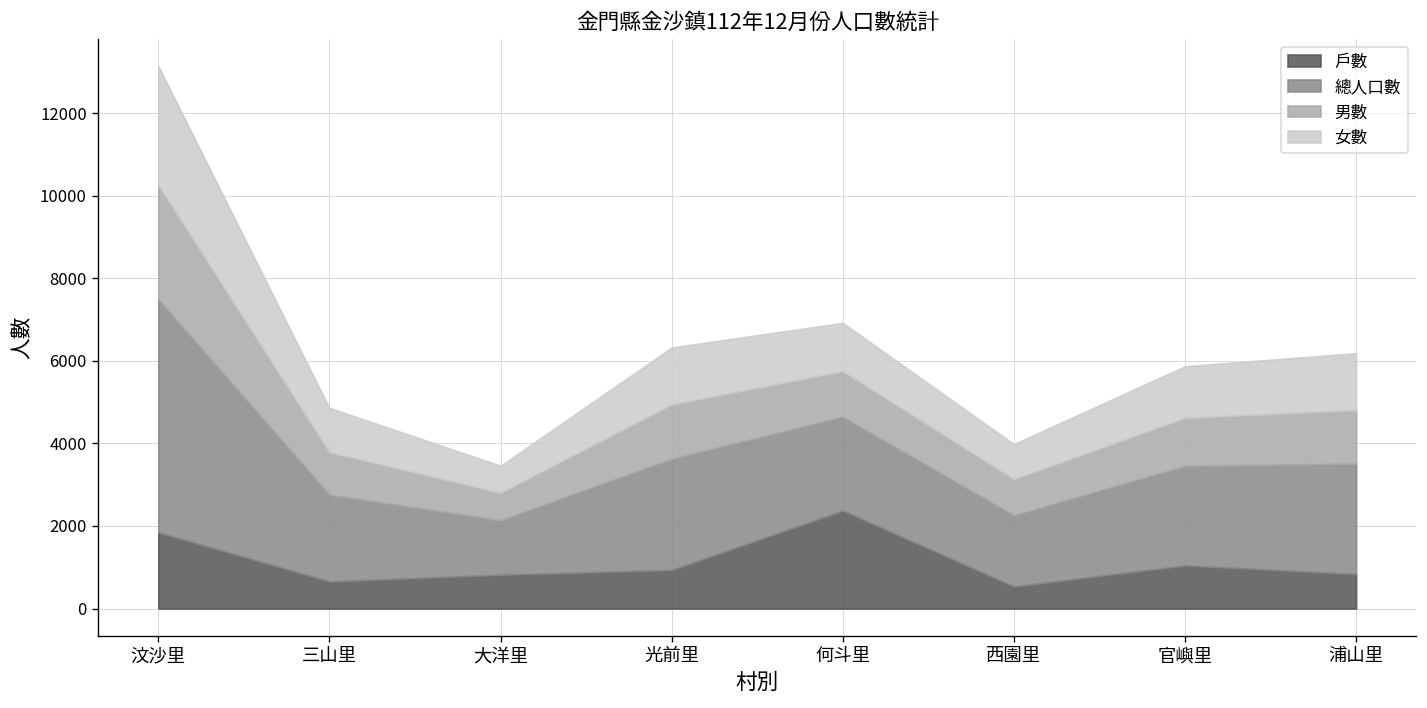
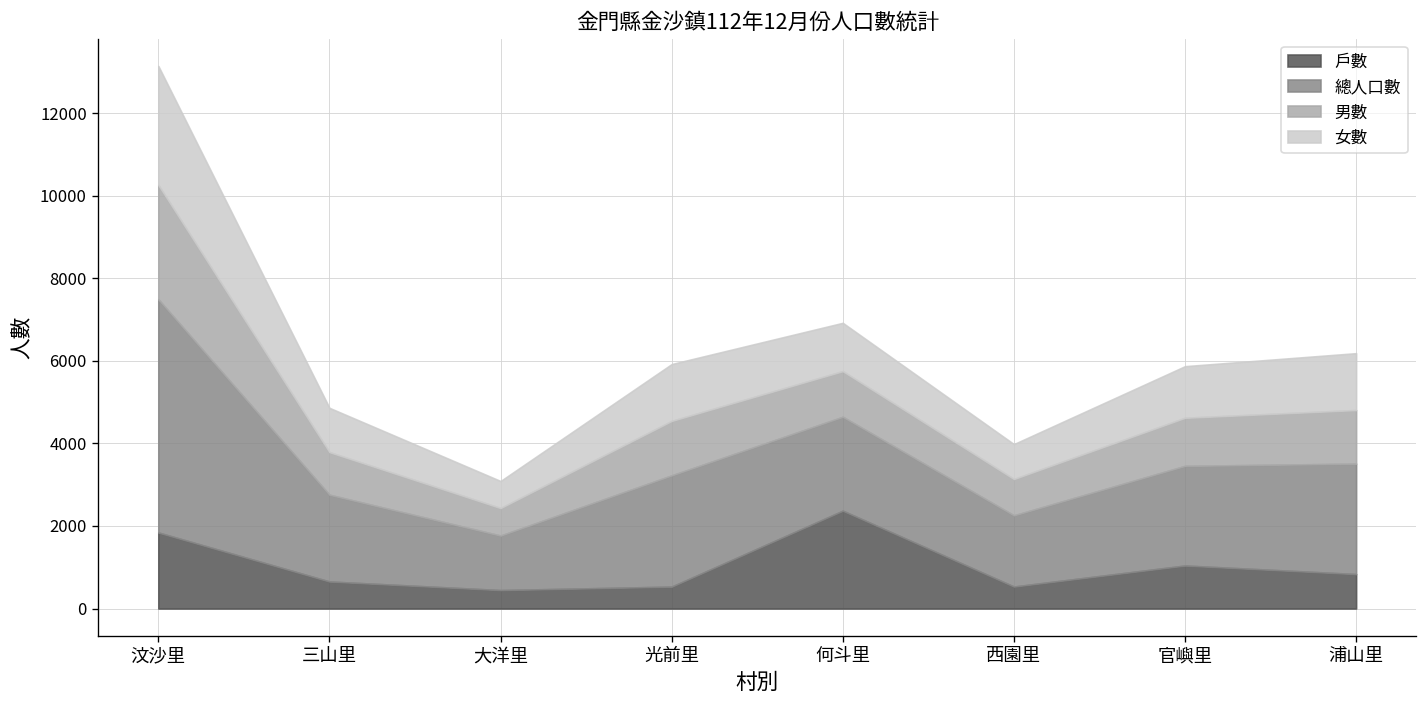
  {
    "戶數": {
      "汶沙里": 1800,
      "三山里": 700,
-     "大洋里": 800,
-     "光前里": 900,
+     "大洋里": 400,
+     "光前里": 500,
      "何斗里": 2400,
      "西園里": 500,
      "官嶼里": 1000,
      "浦山里": 800
    }
  }
